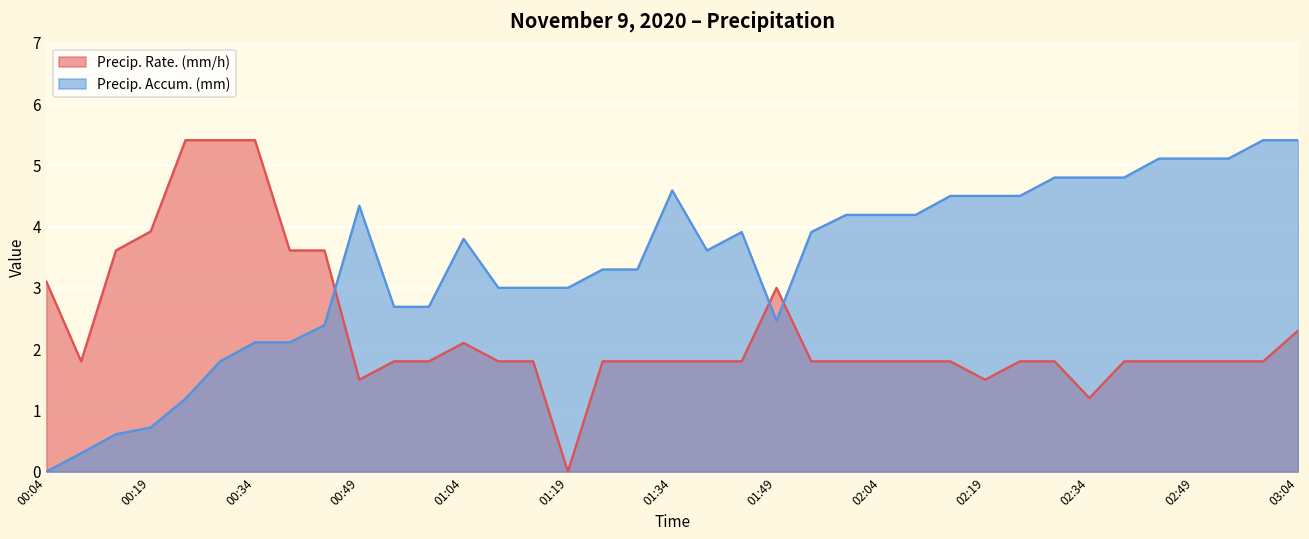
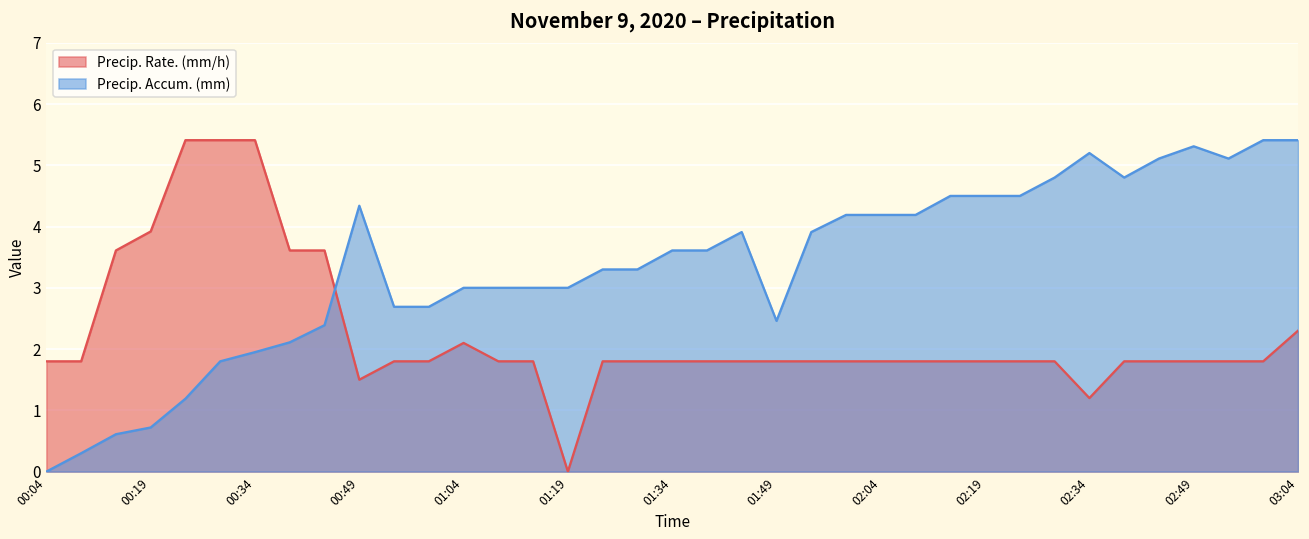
  {
    "Precip. Rate. (mm/h)": {
-     "00:04": 3.1,
+     "00:04": 1.8,
      "00:19": 3.9,
      "00:34": 5.4,
      "00:49": 1.5,
      "01:04": 2.1,
      "01:19": 0.0,
      "01:34": 1.8,
-     "01:49": 3.0,
+     "01:49": 1.8,
      "02:04": 1.8,
-     "02:19": 1.5,
+     "02:19": 1.8,
      "02:34": 1.2,
      "02:49": 1.8,
      "03:04": 2.3
    },
    "Precip. Accum. (mm)": {
      "00:04": 0.0,
      "00:19": 0.7,
-     "00:34": 2.1,
+     "00:34": 2.0,
      "00:49": 4.3,
-     "01:04": 3.8,
+     "01:04": 3.0,
      "01:19": 3.0,
-     "01:34": 4.6,
+     "01:34": 3.6,
      "01:49": 2.5,
      "02:04": 4.2,
      "02:19": 4.5,
-     "02:34": 4.8,
-     "02:49": 5.1,
+     "02:34": 5.2,
+     "02:49": 5.3,
      "03:04": 5.4
    }
  }
